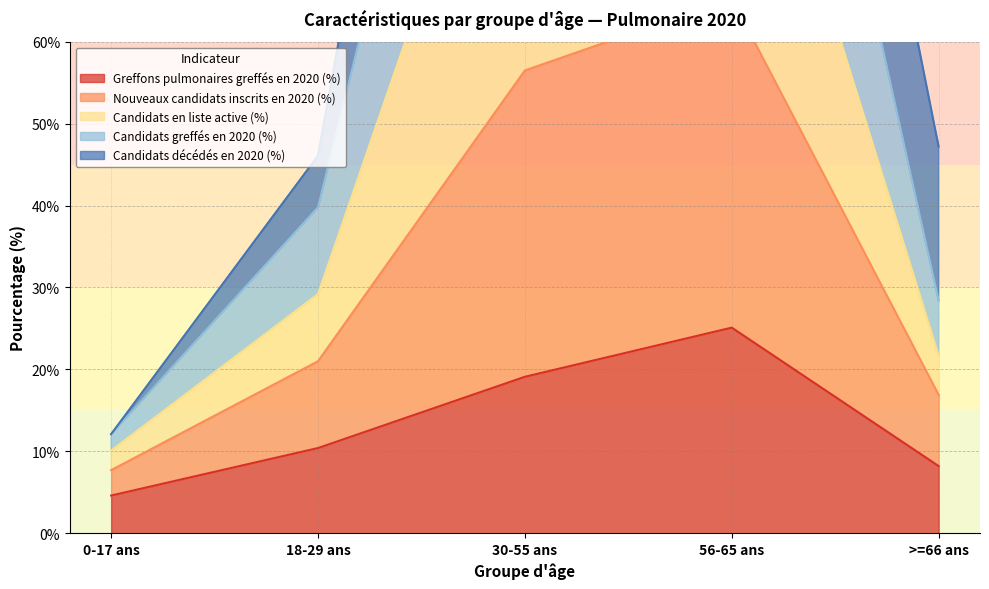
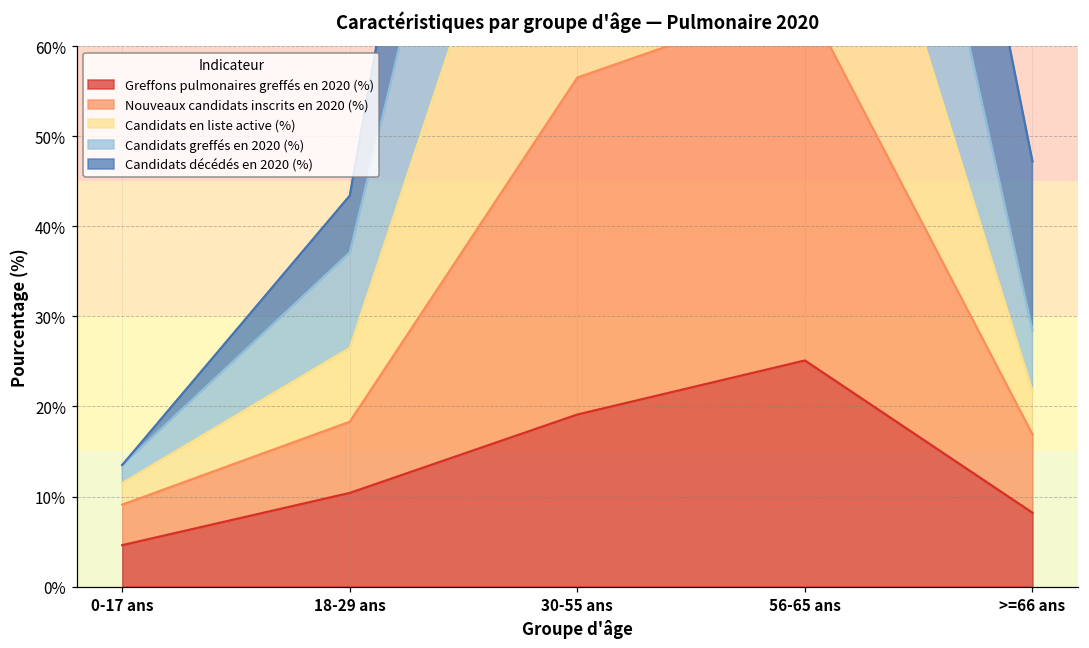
  {
    "Greffons pulmonaires greffés en 2020 (%)": {
      "0-17 ans": "5%",
      "18-29 ans": "10%",
      "30-55 ans": "19%",
      "56-65 ans": "25%",
      ">=66 ans": "8%"
    },
    "Nouveaux candidats inscrits en 2020 (%)": {
-     "0-17 ans": "3%",
-     "18-29 ans": "11%",
+     "0-17 ans": "5%",
+     "18-29 ans": "8%",
      "30-55 ans": "37%",
      ">=66 ans": "9%"
    },
    "Candidats en liste active (%)": {
      "0-17 ans": "2%",
      "18-29 ans": "8%",
      ">=66 ans": "5%"
    },
    "Candidats greffés en 2020 (%)": {
      "18-29 ans": "11%",
      ">=66 ans": "7%"
    },
    "Candidats décédés en 2020 (%)": {
      ">=66 ans": "19%"
    }
  }
